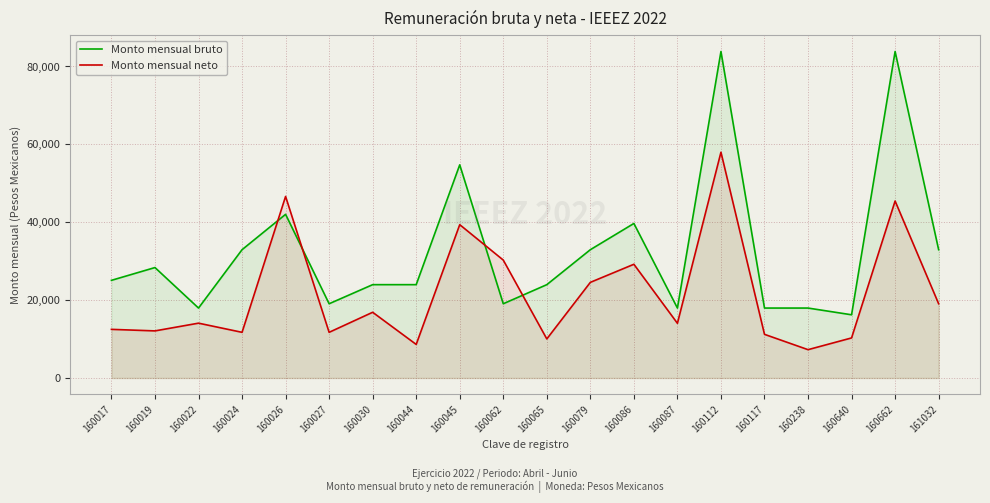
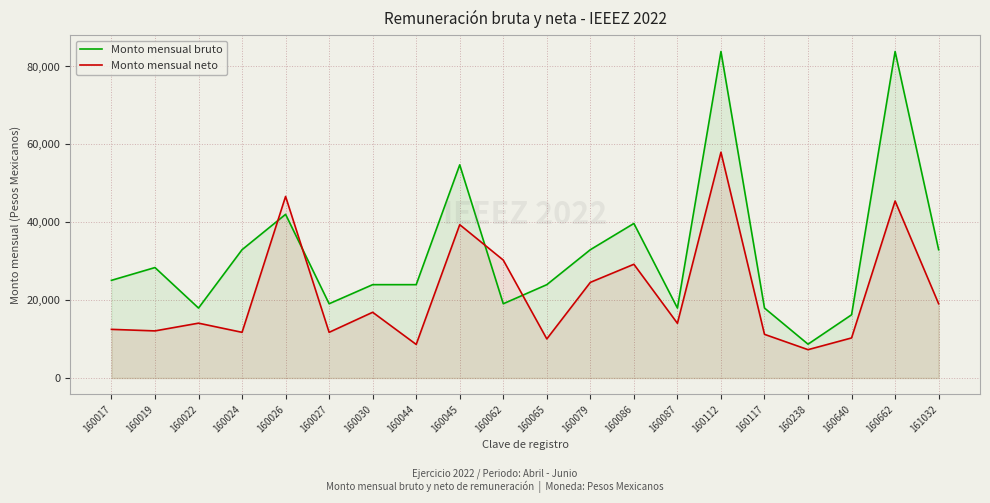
  {
    "Monto mensual bruto": {
      "160017": "25,000",
      "160019": "28,000",
      "160022": "18,000",
      "160024": "33,000",
      "160026": "42,000",
      "160027": "19,000",
      "160030": "24,000",
      "160044": "24,000",
      "160045": "55,000",
      "160062": "19,000",
      "160065": "24,000",
      "160079": "33,000",
      "160086": "40,000",
      "160087": "18,000",
      "160112": "84,000",
      "160117": "18,000",
-     "160238": "18,000",
+     "160238": "9,000",
      "160640": "16,000",
      "160662": "84,000",
      "161032": "33,000"
    },
    "Monto mensual neto": {
      "160017": "12,000",
      "160019": "12,000",
      "160022": "14,000",
      "160024": "12,000",
      "160026": "47,000",
      "160027": "12,000",
      "160030": "17,000",
      "160044": "9,000",
      "160062": "30,000",
      "160065": "10,000",
      "160079": "25,000",
      "160086": "29,000",
      "160087": "14,000",
      "160112": "58,000",
      "160117": "11,000",
      "160238": "7,000",
      "160640": "10,000",
      "160662": "45,000",
      "161032": "19,000"
    }
  }
